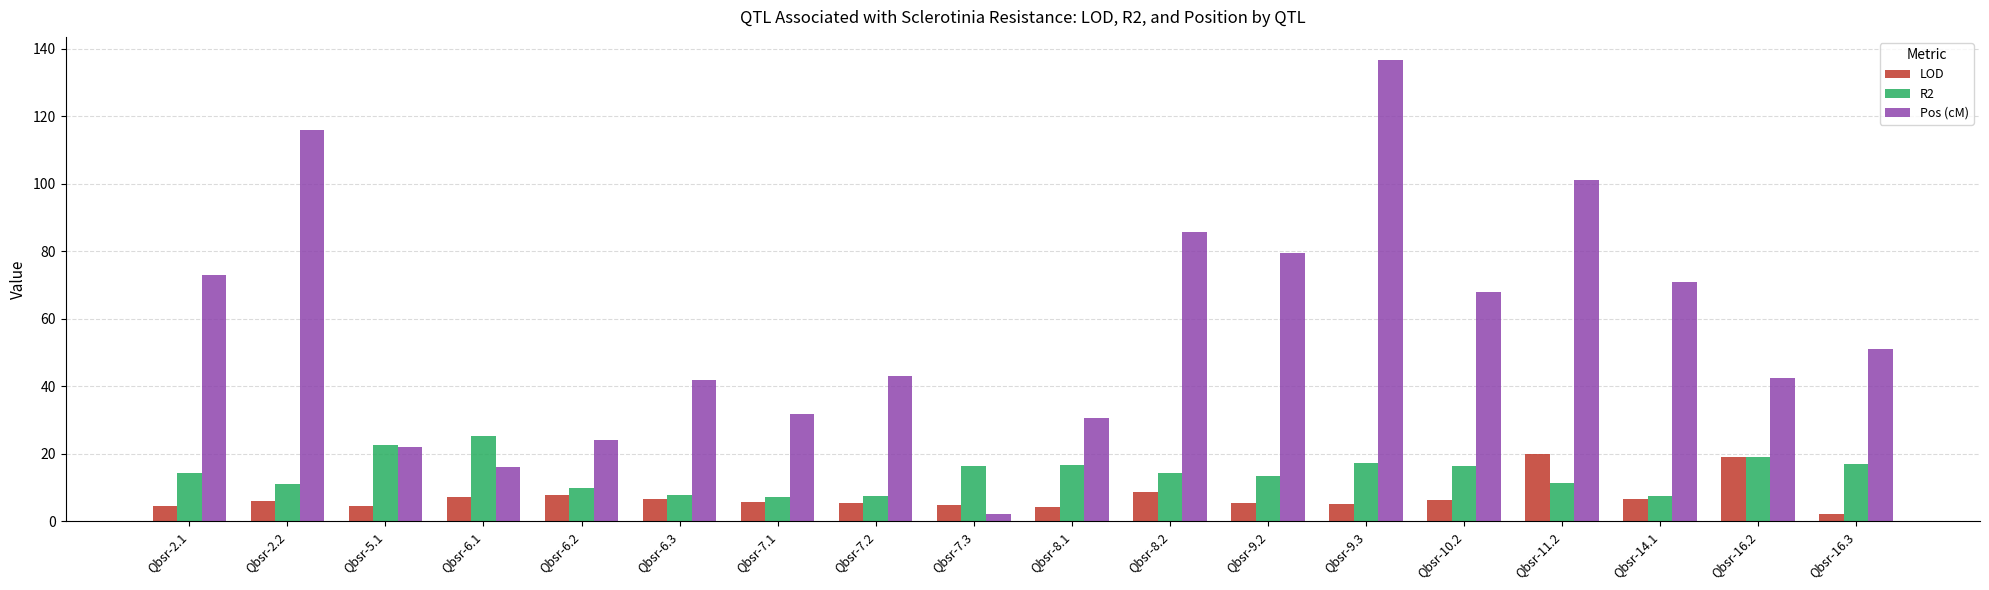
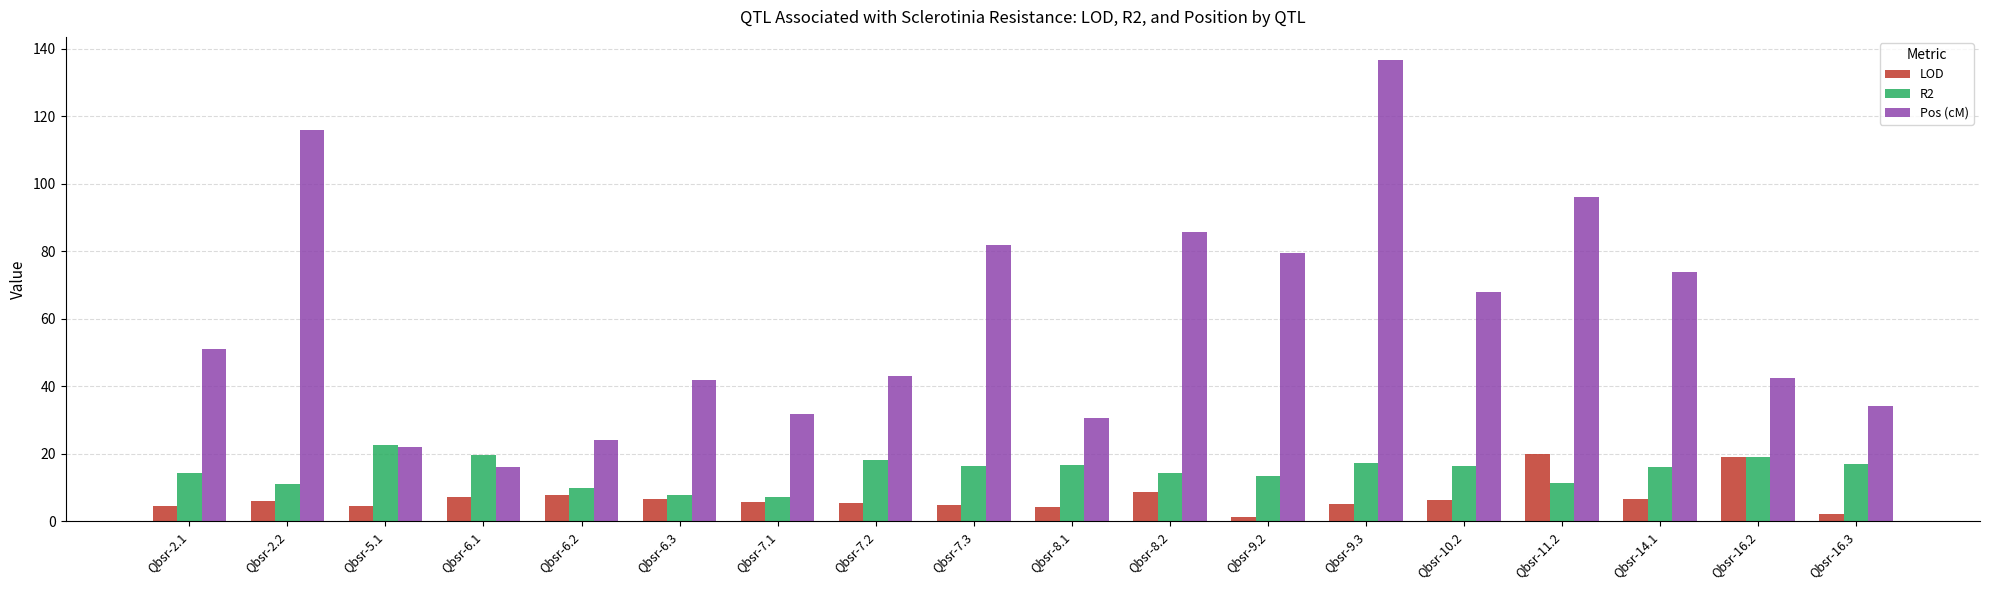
  {
    "LOD": {
      "Qbsr-2.1": 4,
      "Qbsr-2.2": 6,
      "Qbsr-5.1": 5,
      "Qbsr-6.1": 7,
      "Qbsr-6.2": 8,
      "Qbsr-6.3": 6,
      "Qbsr-7.1": 6,
      "Qbsr-7.2": 6,
      "Qbsr-7.3": 5,
      "Qbsr-8.1": 4,
      "Qbsr-8.2": 9,
-     "Qbsr-9.2": 6,
+     "Qbsr-9.2": 1,
      "Qbsr-9.3": 5,
      "Qbsr-10.2": 6,
      "Qbsr-11.2": 20,
      "Qbsr-14.1": 7,
      "Qbsr-16.2": 19,
      "Qbsr-16.3": 2
    },
    "R2": {
      "Qbsr-2.1": 14,
      "Qbsr-2.2": 11,
      "Qbsr-5.1": 23,
-     "Qbsr-6.1": 25,
+     "Qbsr-6.1": 20,
      "Qbsr-6.2": 10,
      "Qbsr-6.3": 8,
      "Qbsr-7.1": 7,
-     "Qbsr-7.2": 8,
+     "Qbsr-7.2": 18,
      "Qbsr-7.3": 16,
      "Qbsr-8.1": 17,
      "Qbsr-8.2": 14,
      "Qbsr-9.2": 14,
      "Qbsr-9.3": 17,
      "Qbsr-10.2": 16,
      "Qbsr-11.2": 11,
-     "Qbsr-14.1": 8,
+     "Qbsr-14.1": 16,
      "Qbsr-16.2": 19,
      "Qbsr-16.3": 17
    },
    "Pos (cM)": {
-     "Qbsr-2.1": 73,
+     "Qbsr-2.1": 51,
      "Qbsr-2.2": 116,
      "Qbsr-5.1": 22,
      "Qbsr-6.1": 16,
      "Qbsr-6.2": 24,
      "Qbsr-6.3": 42,
      "Qbsr-7.1": 32,
      "Qbsr-7.2": 43,
-     "Qbsr-7.3": 2,
+     "Qbsr-7.3": 82,
      "Qbsr-8.1": 31,
      "Qbsr-8.2": 86,
      "Qbsr-9.2": 80,
      "Qbsr-9.3": 137,
      "Qbsr-10.2": 68,
-     "Qbsr-11.2": 101,
-     "Qbsr-14.1": 71,
+     "Qbsr-11.2": 96,
+     "Qbsr-14.1": 74,
      "Qbsr-16.2": 42,
-     "Qbsr-16.3": 51
+     "Qbsr-16.3": 34
    }
  }
